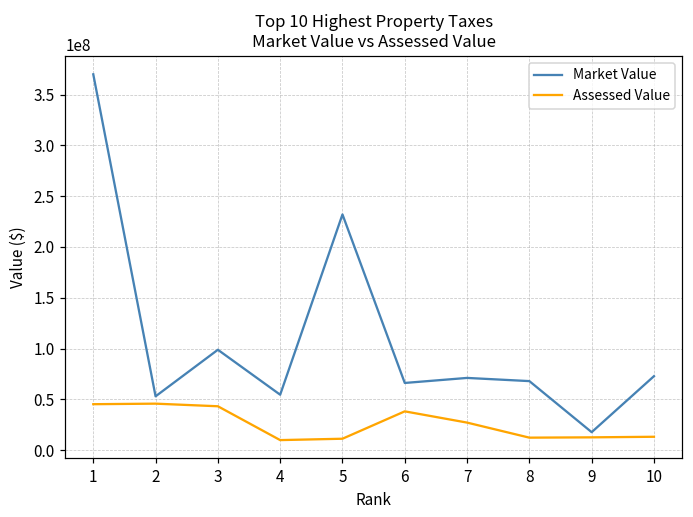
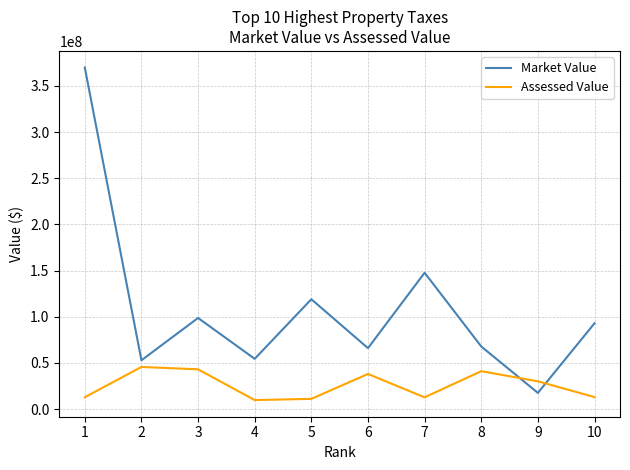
  {
    "Market Value": {
      "1": 370000000,
      "2": 50000000,
      "3": 100000000,
      "4": 50000000,
-     "5": 230000000,
+     "5": 120000000,
      "6": 70000000,
-     "7": 70000000,
+     "7": 150000000,
      "8": 70000000,
      "9": 20000000,
-     "10": 70000000
+     "10": 90000000
    },
    "Assessed Value": {
-     "1": 50000000,
+     "1": 10000000,
      "2": 50000000,
      "3": 40000000,
      "4": 10000000,
      "5": 10000000,
      "6": 40000000,
-     "7": 30000000,
-     "8": 10000000,
-     "9": 10000000,
+     "7": 10000000,
+     "8": 40000000,
+     "9": 30000000,
      "10": 10000000
    }
  }
